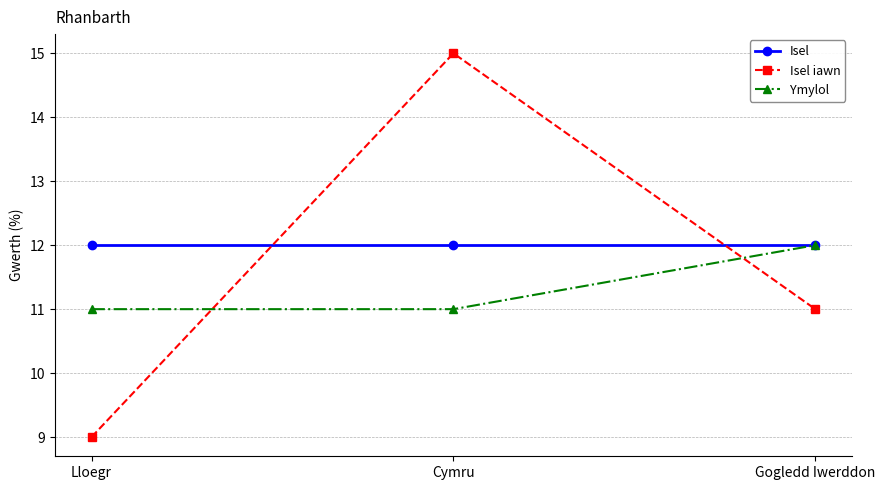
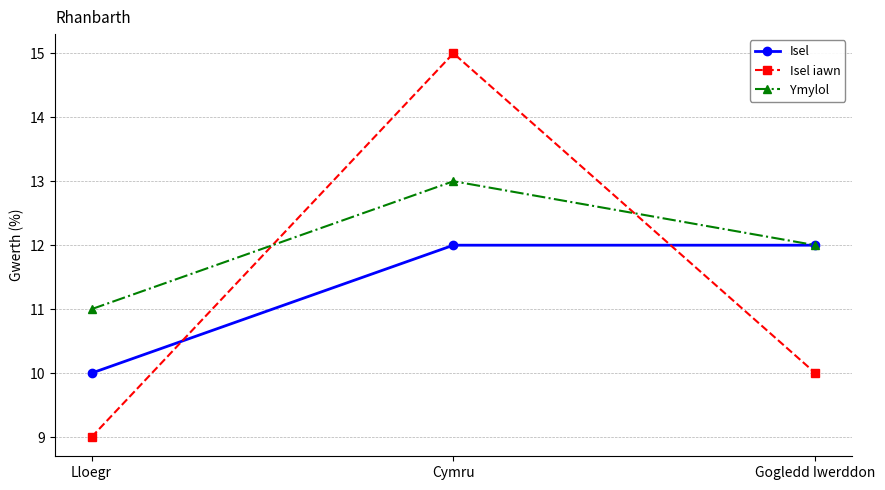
  {
    "Isel": {
-     "Lloegr": 12,
+     "Lloegr": 10,
      "Cymru": 12
    },
    "Isel iawn": {
      "Lloegr": 9,
      "Cymru": 15,
-     "Gogledd Iwerddon": 11
+     "Gogledd Iwerddon": 10
    },
    "Ymylol": {
      "Lloegr": 11,
-     "Cymru": 11
+     "Cymru": 13
    }
  }
